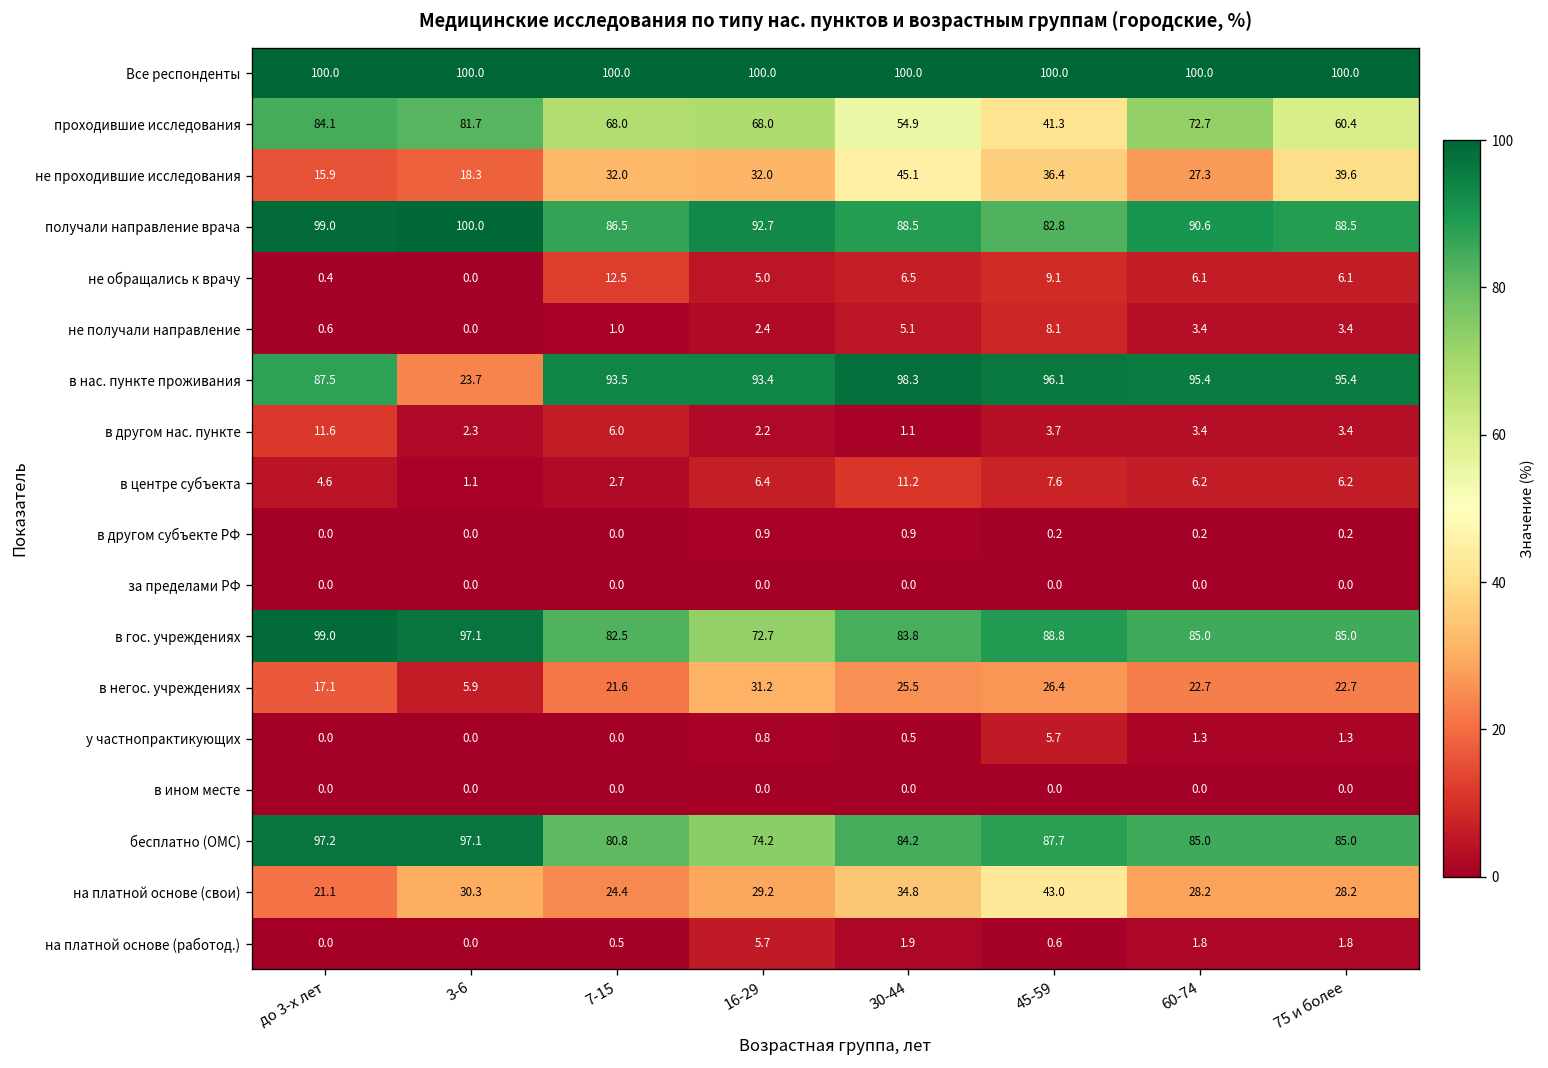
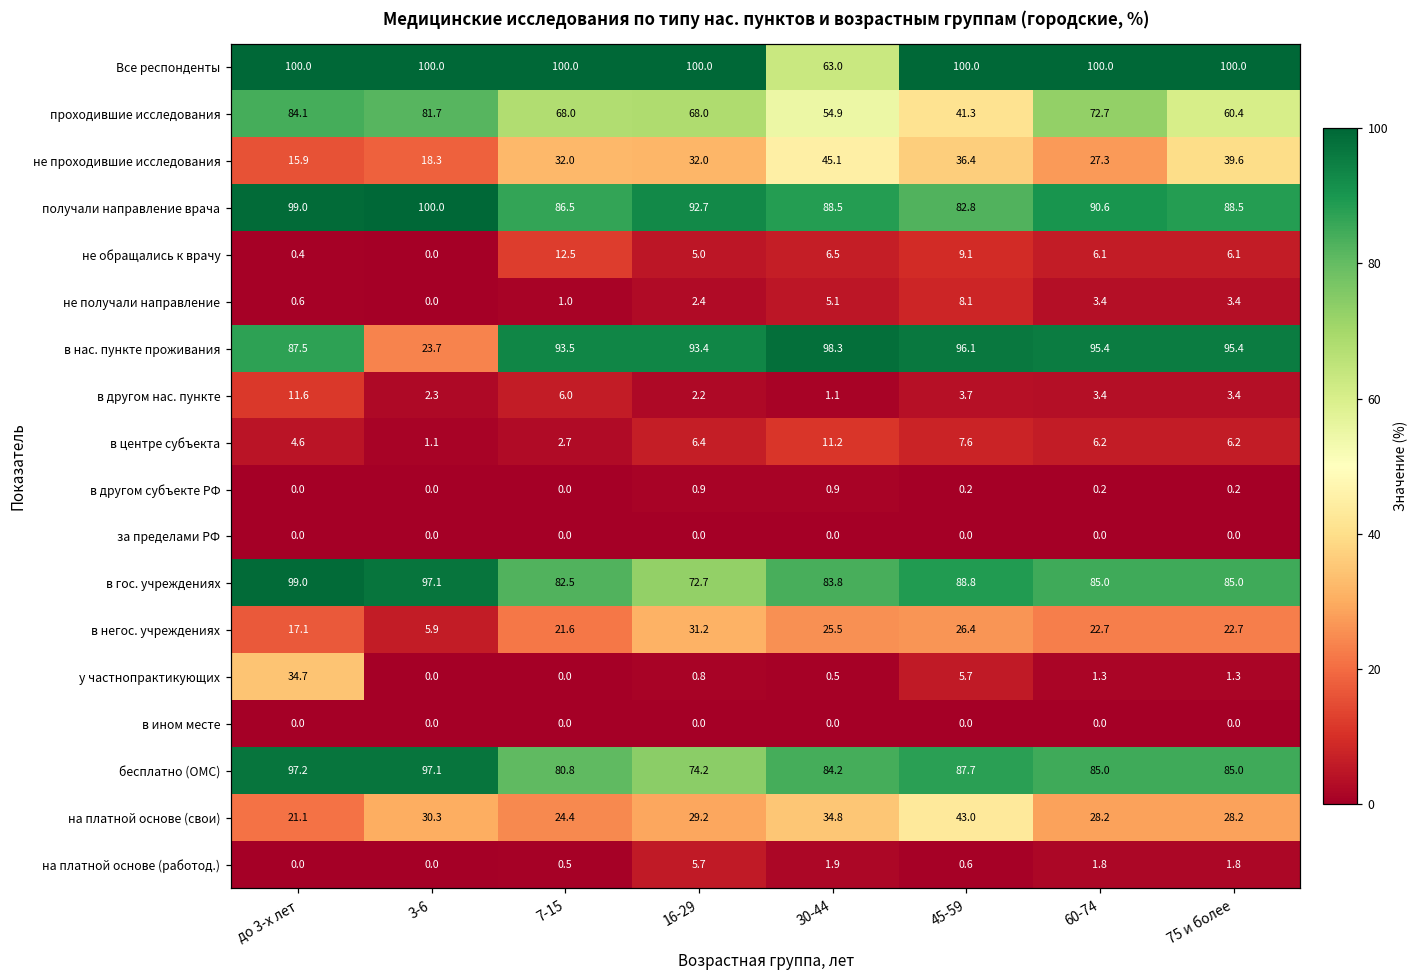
  {
    "Все респонденты": {
      "до 3-х лет": 100.0,
      "3-6": 100.0,
      "7-15": 100.0,
      "16-29": 100.0,
-     "30-44": 100.0,
+     "30-44": 63.0,
      "45-59": 100.0,
      "60-74": 100.0,
      "75 и более": 100.0
    },
    "проходившие исследования": {
      "до 3-х лет": 84.1,
      "3-6": 81.7,
      "7-15": 68.0,
      "16-29": 68.0,
      "30-44": 54.9,
      "45-59": 41.3,
      "60-74": 72.7,
      "75 и более": 60.4
    },
    "не проходившие исследования": {
      "до 3-х лет": 15.9,
      "3-6": 18.3,
      "7-15": 32.0,
      "16-29": 32.0,
      "30-44": 45.1,
      "45-59": 36.4,
      "60-74": 27.3,
      "75 и более": 39.6
    },
    "получали направление врача": {
      "до 3-х лет": 99.0,
      "3-6": 100.0,
      "7-15": 86.5,
      "16-29": 92.7,
      "30-44": 88.5,
      "45-59": 82.8,
      "60-74": 90.6,
      "75 и более": 88.5
    },
    "не обращались к врачу": {
      "до 3-х лет": 0.4,
      "3-6": 0.0,
      "7-15": 12.5,
      "16-29": 5.0,
      "30-44": 6.5,
      "45-59": 9.1,
      "60-74": 6.1,
      "75 и более": 6.1
    },
    "не получали направление": {
      "до 3-х лет": 0.6,
      "3-6": 0.0,
      "7-15": 1.0,
      "16-29": 2.4,
      "30-44": 5.1,
      "45-59": 8.1,
      "60-74": 3.4,
      "75 и более": 3.4
    },
    "в нас. пункте проживания": {
      "до 3-х лет": 87.5,
      "3-6": 23.7,
      "7-15": 93.5,
      "16-29": 93.4,
      "30-44": 98.3,
      "45-59": 96.1,
      "60-74": 95.4,
      "75 и более": 95.4
    },
    "в другом нас. пункте": {
      "до 3-х лет": 11.6,
      "3-6": 2.3,
      "7-15": 6.0,
      "16-29": 2.2,
      "30-44": 1.1,
      "45-59": 3.7,
      "60-74": 3.4,
      "75 и более": 3.4
    },
    "в центре субъекта": {
      "до 3-х лет": 4.6,
      "3-6": 1.1,
      "7-15": 2.7,
      "16-29": 6.4,
      "30-44": 11.2,
      "45-59": 7.6,
      "60-74": 6.2,
      "75 и более": 6.2
    },
    "в другом субъекте РФ": {
      "до 3-х лет": 0.0,
      "3-6": 0.0,
      "7-15": 0.0,
      "16-29": 0.9,
      "30-44": 0.9,
      "45-59": 0.2,
      "60-74": 0.2,
      "75 и более": 0.2
    },
    "за пределами РФ": {
      "до 3-х лет": 0.0,
      "3-6": 0.0,
      "7-15": 0.0,
      "16-29": 0.0,
      "30-44": 0.0,
      "45-59": 0.0,
      "60-74": 0.0,
      "75 и более": 0.0
    },
    "в гос. учреждениях": {
      "до 3-х лет": 99.0,
      "3-6": 97.1,
      "7-15": 82.5,
      "16-29": 72.7,
      "30-44": 83.8,
      "45-59": 88.8,
      "60-74": 85.0,
      "75 и более": 85.0
    },
    "в негос. учреждениях": {
      "до 3-х лет": 17.1,
      "3-6": 5.9,
      "7-15": 21.6,
      "16-29": 31.2,
      "30-44": 25.5,
      "45-59": 26.4,
      "60-74": 22.7,
      "75 и более": 22.7
    },
    "у частнопрактикующих": {
-     "до 3-х лет": 0.0,
+     "до 3-х лет": 34.7,
      "3-6": 0.0,
      "7-15": 0.0,
      "16-29": 0.8,
      "30-44": 0.5,
      "45-59": 5.7,
      "60-74": 1.3,
      "75 и более": 1.3
    },
    "в ином месте": {
      "до 3-х лет": 0.0,
      "3-6": 0.0,
      "7-15": 0.0,
      "16-29": 0.0,
      "30-44": 0.0,
      "45-59": 0.0,
      "60-74": 0.0,
      "75 и более": 0.0
    },
    "бесплатно (ОМС)": {
      "до 3-х лет": 97.2,
      "3-6": 97.1,
      "7-15": 80.8,
      "16-29": 74.2,
      "30-44": 84.2,
      "45-59": 87.7,
      "60-74": 85.0,
      "75 и более": 85.0
    },
    "на платной основе (свои)": {
      "до 3-х лет": 21.1,
      "3-6": 30.3,
      "7-15": 24.4,
      "16-29": 29.2,
      "30-44": 34.8,
      "45-59": 43.0,
      "60-74": 28.2,
      "75 и более": 28.2
    },
    "на платной основе (работод.)": {
      "до 3-х лет": 0.0,
      "3-6": 0.0,
      "7-15": 0.5,
      "16-29": 5.7,
      "30-44": 1.9,
      "45-59": 0.6,
      "60-74": 1.8,
      "75 и более": 1.8
    }
  }
